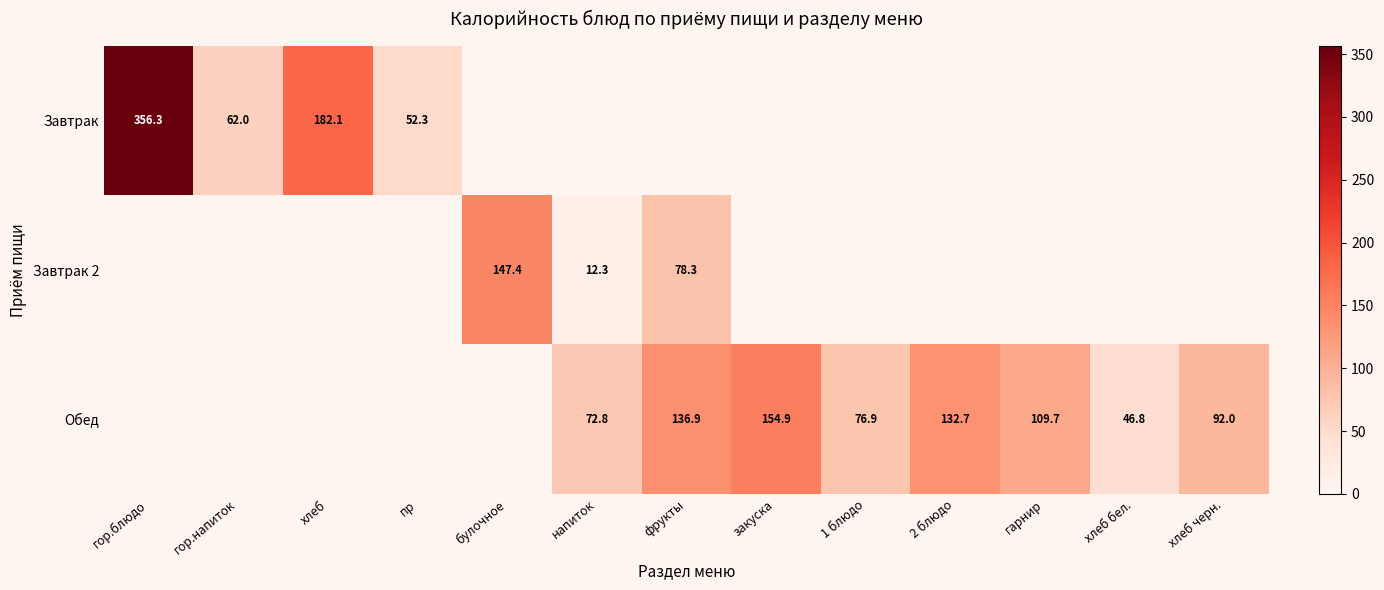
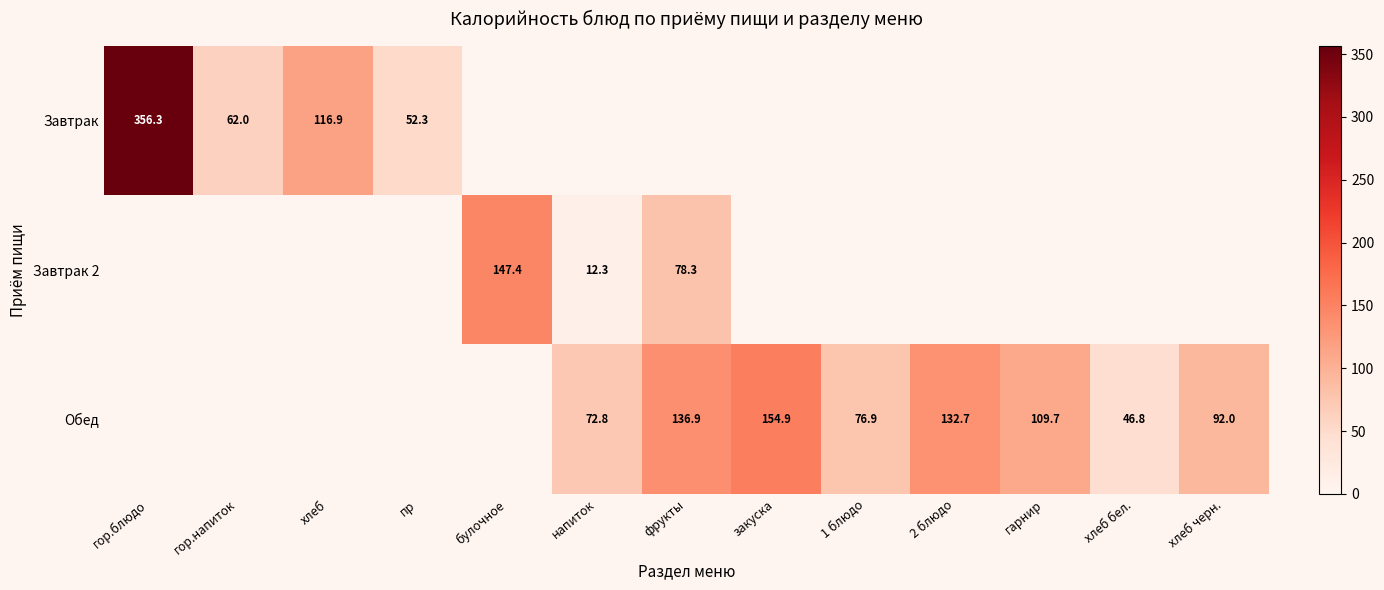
  {
    "Завтрак": {
      "гор.блюдо": 356.3,
      "гор.напиток": 62.0,
-     "хлеб": 182.1,
+     "хлеб": 116.9,
      "пр": 52.3
    },
    "Завтрак 2": {
      "булочное": 147.4,
      "напиток": 12.3,
      "фрукты": 78.3
    },
    "Обед": {
      "напиток": 72.8,
      "фрукты": 136.9,
      "закуска": 154.9,
      "1 блюдо": 76.9,
      "2 блюдо": 132.7,
      "гарнир": 109.7,
      "хлеб бел.": 46.8,
      "хлеб черн.": 92.0
    }
  }
